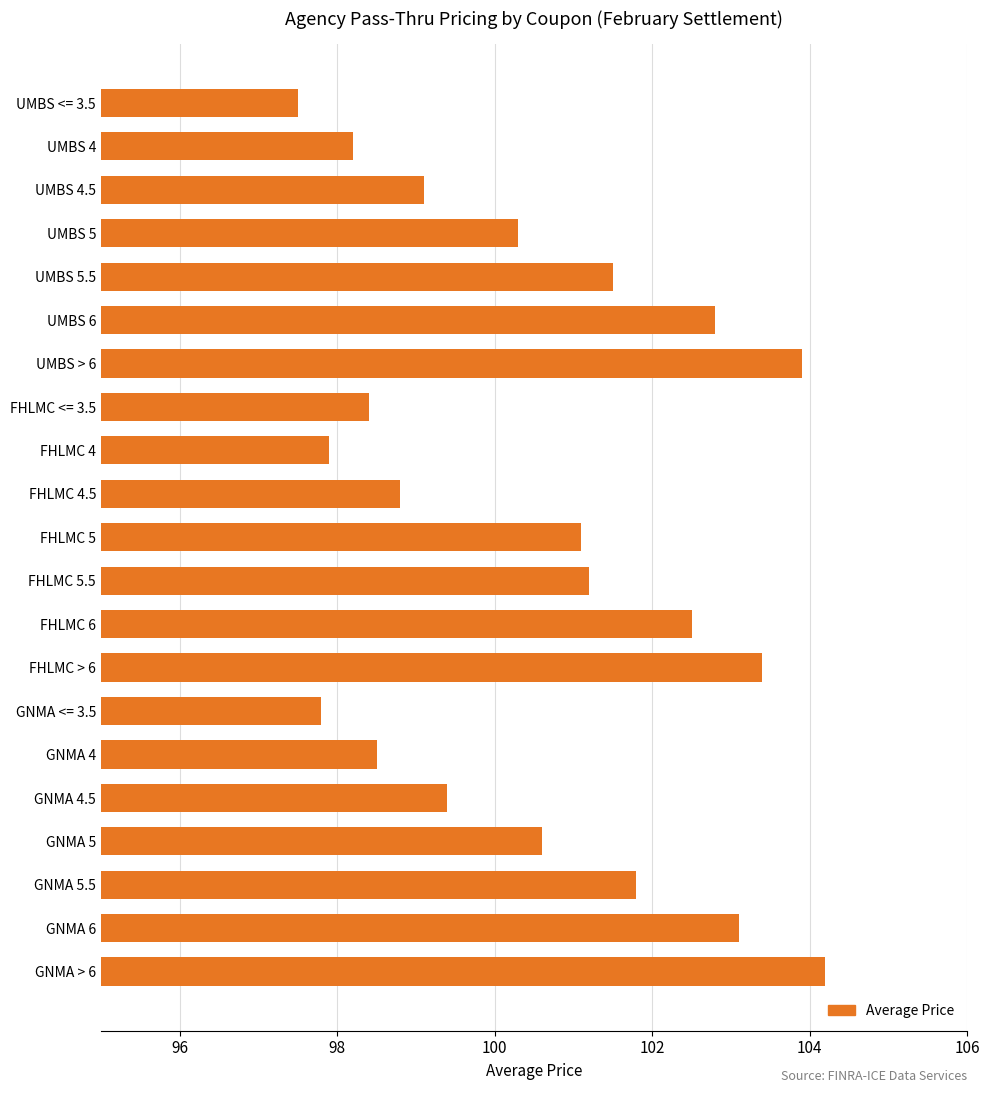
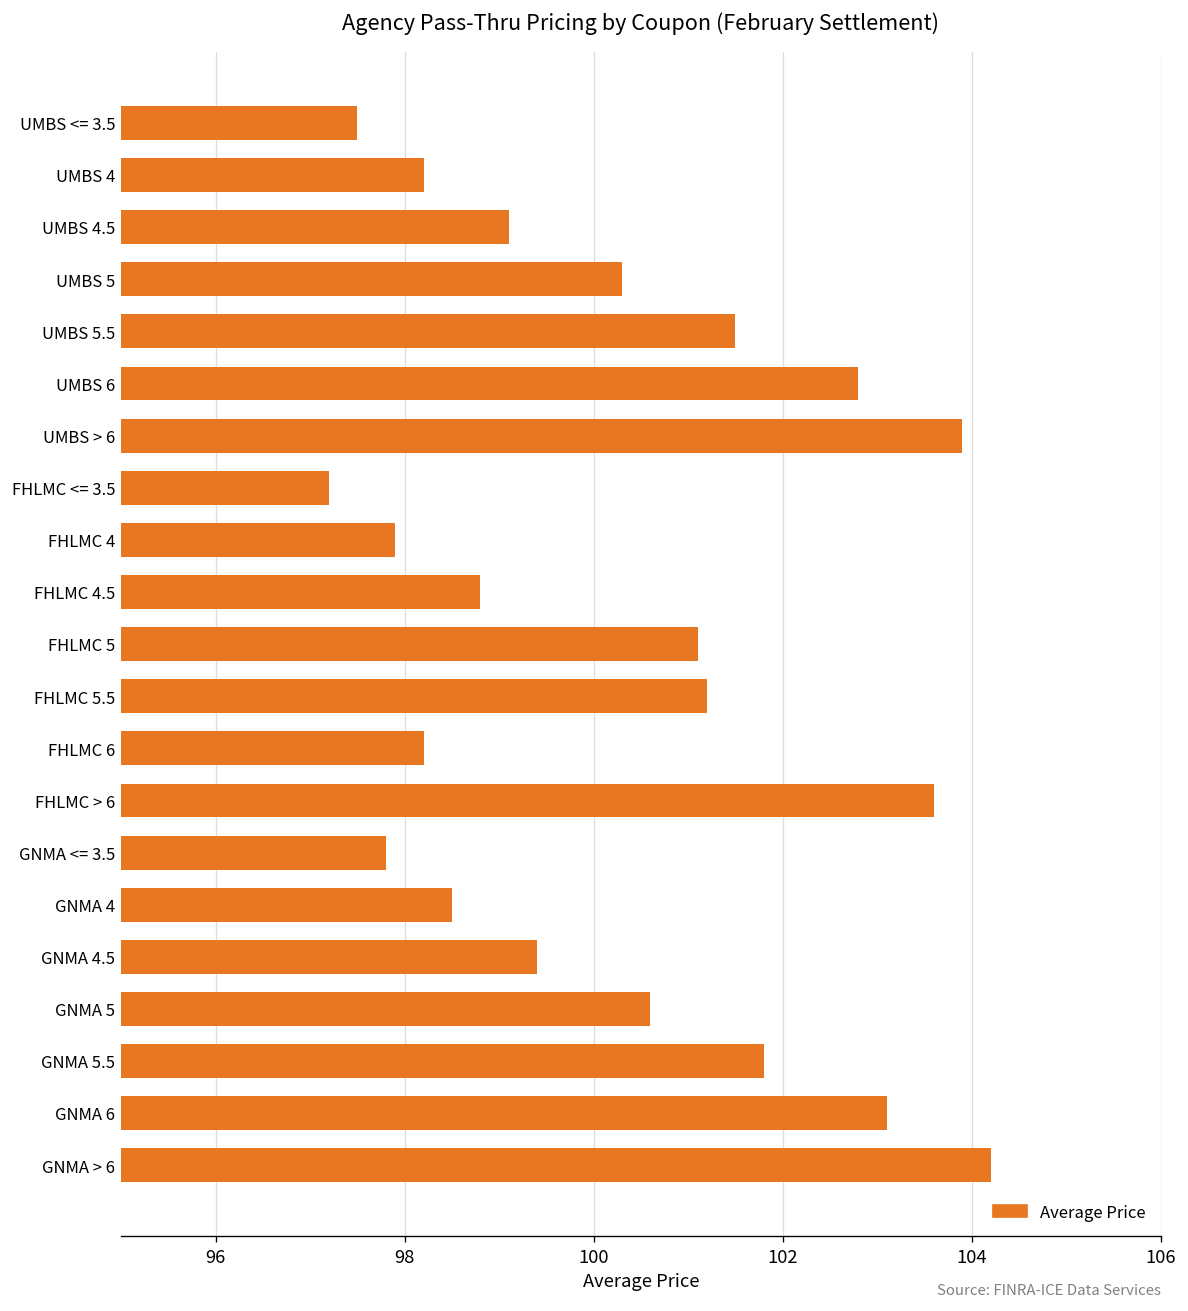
  {
    "UMBS <= 3.5": 97.5,
    "UMBS 4": 98.2,
    "UMBS 4.5": 99.1,
    "UMBS 5": 100.3,
    "UMBS 5.5": 101.5,
    "UMBS 6": 102.8,
    "UMBS > 6": 103.9,
-   "FHLMC <= 3.5": 98.4,
+   "FHLMC <= 3.5": 97.2,
    "FHLMC 4": 97.9,
    "FHLMC 4.5": 98.8,
    "FHLMC 5": 101.1,
    "FHLMC 5.5": 101.2,
-   "FHLMC 6": 102.5,
-   "FHLMC > 6": 103.4,
+   "FHLMC 6": 98.2,
+   "FHLMC > 6": 103.6,
    "GNMA <= 3.5": 97.8,
    "GNMA 4": 98.5,
    "GNMA 4.5": 99.4,
    "GNMA 5": 100.6,
    "GNMA 5.5": 101.8,
    "GNMA 6": 103.1,
    "GNMA > 6": 104.2
  }
